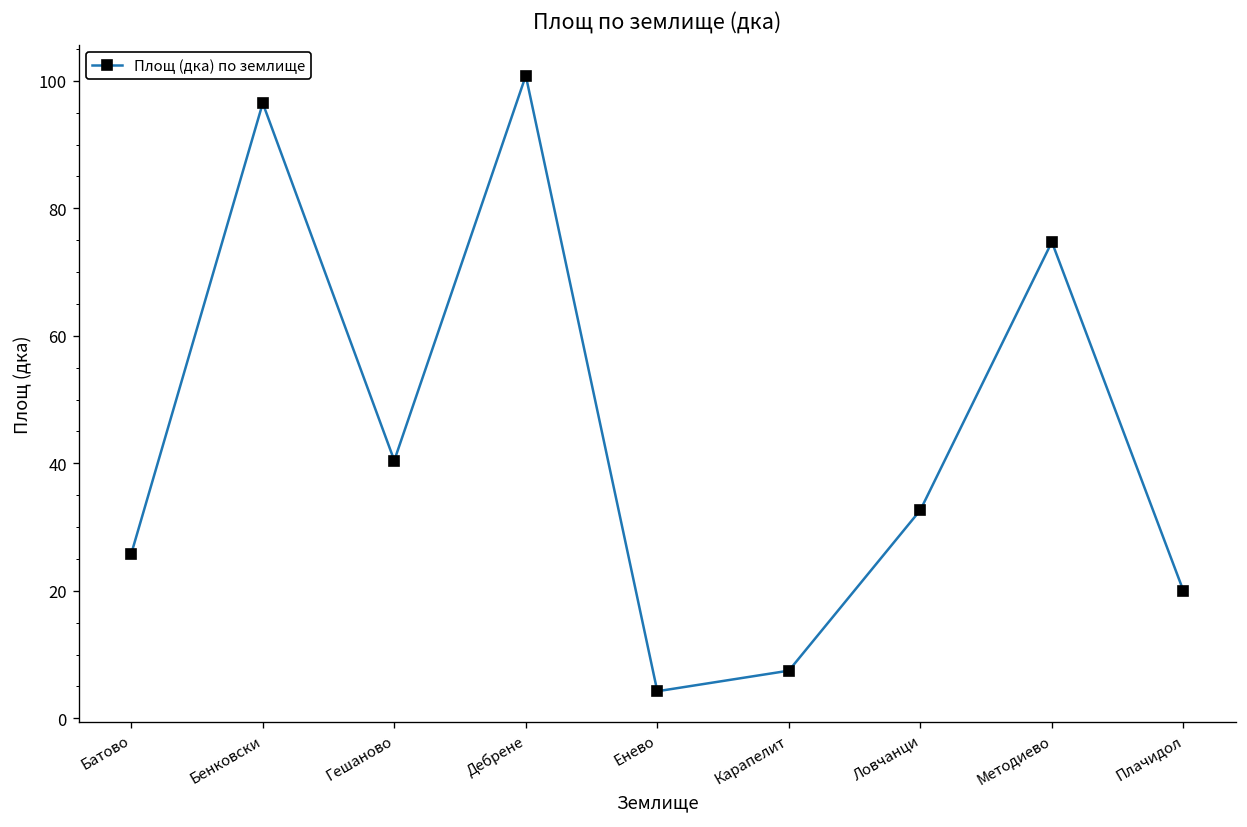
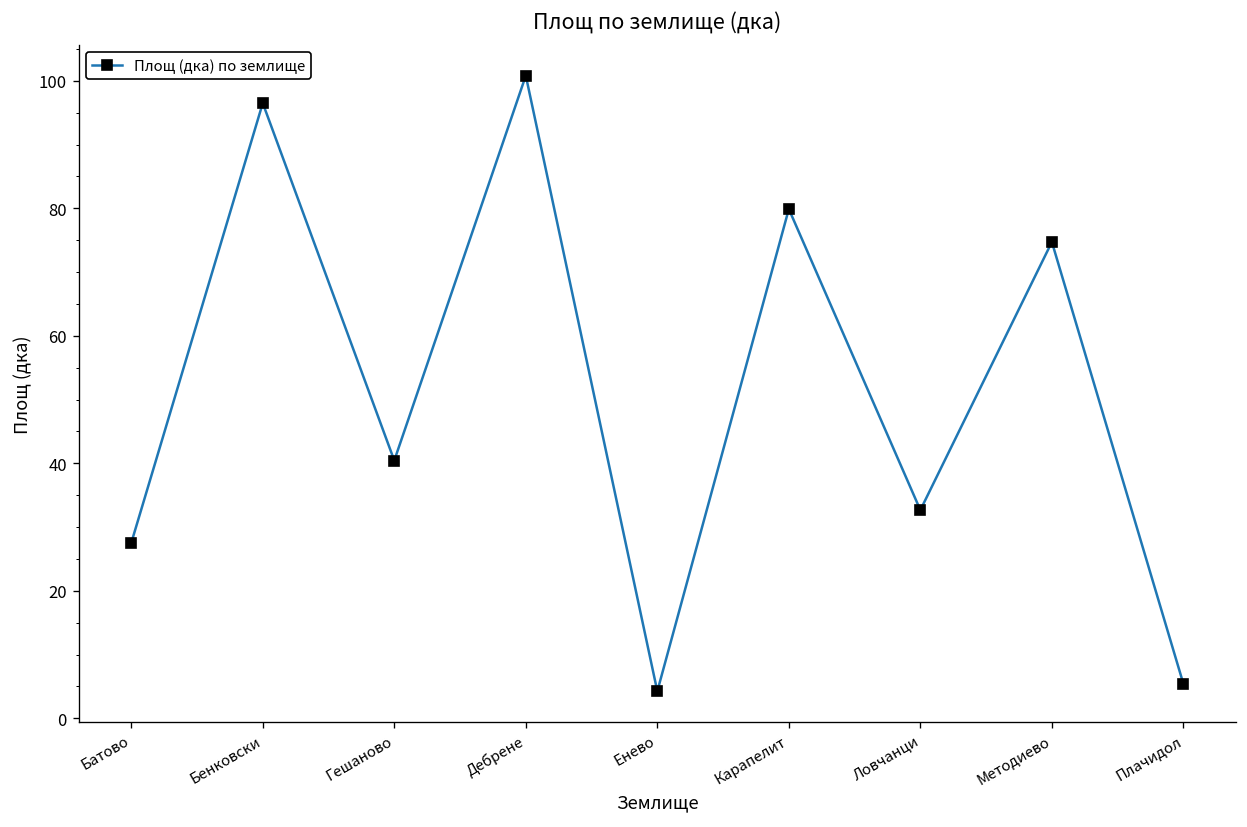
  {
-   "Батово": 26,
+   "Батово": 28,
    "Бенковски": 96,
    "Гешаново": 40,
    "Дебрене": 101,
    "Енево": 4,
-   "Карапелит": 7,
+   "Карапелит": 80,
    "Ловчанци": 33,
    "Методиево": 75,
-   "Плачидол": 20
+   "Плачидол": 5
  }
